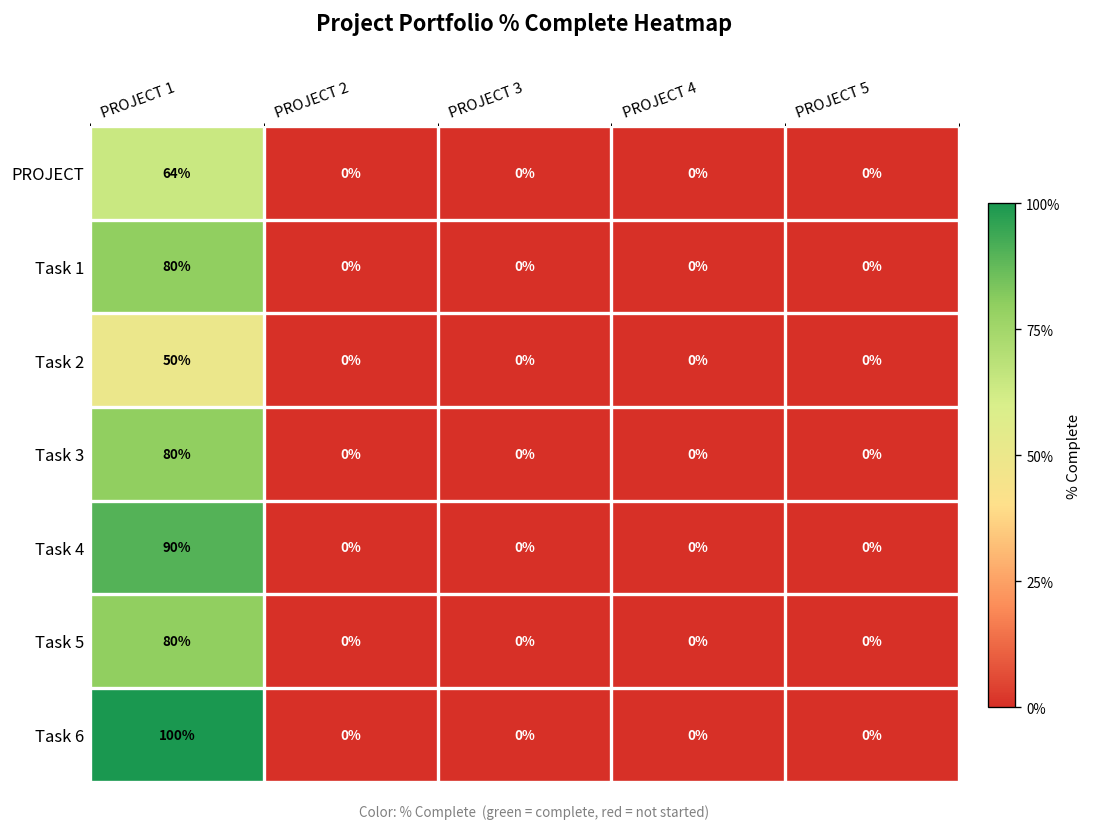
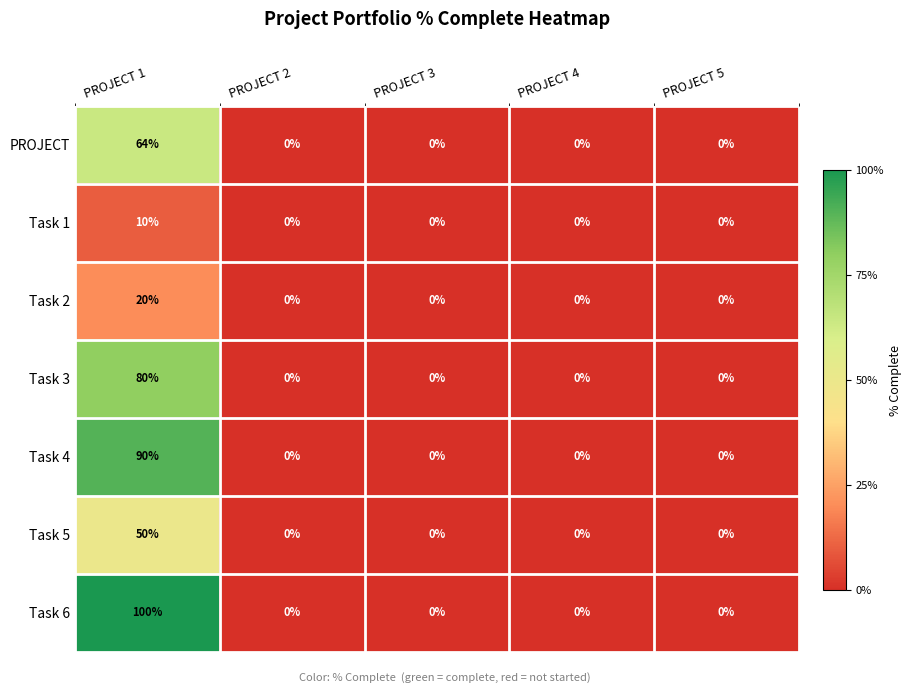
  {
    "PROJECT": {
      "PROJECT 1": "64%",
      "PROJECT 2": "0%",
      "PROJECT 3": "0%",
      "PROJECT 4": "0%",
      "PROJECT 5": "0%"
    },
    "Task 1": {
-     "PROJECT 1": "80%",
+     "PROJECT 1": "10%",
      "PROJECT 2": "0%",
      "PROJECT 3": "0%",
      "PROJECT 4": "0%",
      "PROJECT 5": "0%"
    },
    "Task 2": {
-     "PROJECT 1": "50%",
+     "PROJECT 1": "20%",
      "PROJECT 2": "0%",
      "PROJECT 3": "0%",
      "PROJECT 4": "0%",
      "PROJECT 5": "0%"
    },
    "Task 3": {
      "PROJECT 1": "80%",
      "PROJECT 2": "0%",
      "PROJECT 3": "0%",
      "PROJECT 4": "0%",
      "PROJECT 5": "0%"
    },
    "Task 4": {
      "PROJECT 1": "90%",
      "PROJECT 2": "0%",
      "PROJECT 3": "0%",
      "PROJECT 4": "0%",
      "PROJECT 5": "0%"
    },
    "Task 5": {
-     "PROJECT 1": "80%",
+     "PROJECT 1": "50%",
      "PROJECT 2": "0%",
      "PROJECT 3": "0%",
      "PROJECT 4": "0%",
      "PROJECT 5": "0%"
    },
    "Task 6": {
      "PROJECT 1": "100%",
      "PROJECT 2": "0%",
      "PROJECT 3": "0%",
      "PROJECT 4": "0%",
      "PROJECT 5": "0%"
    }
  }
